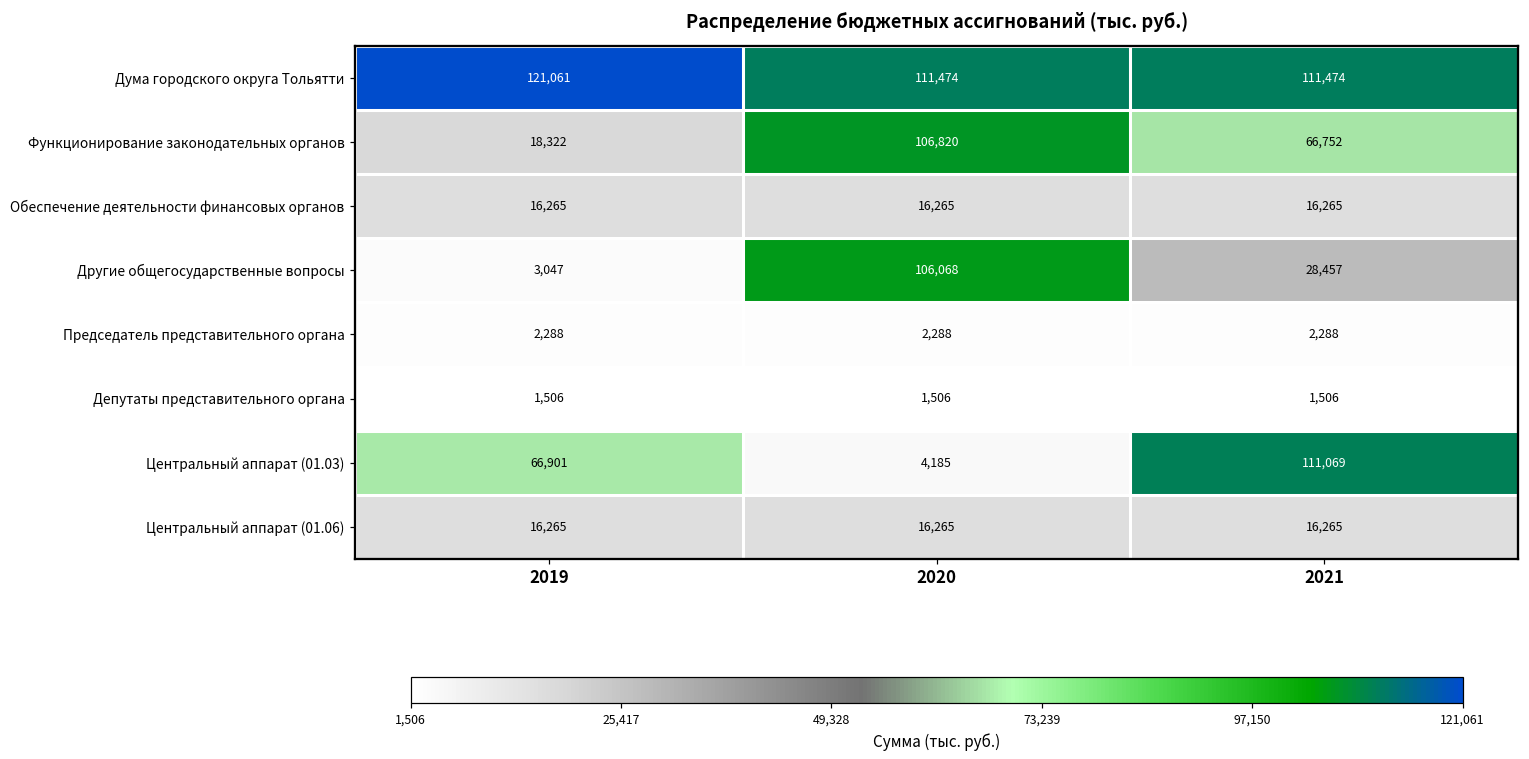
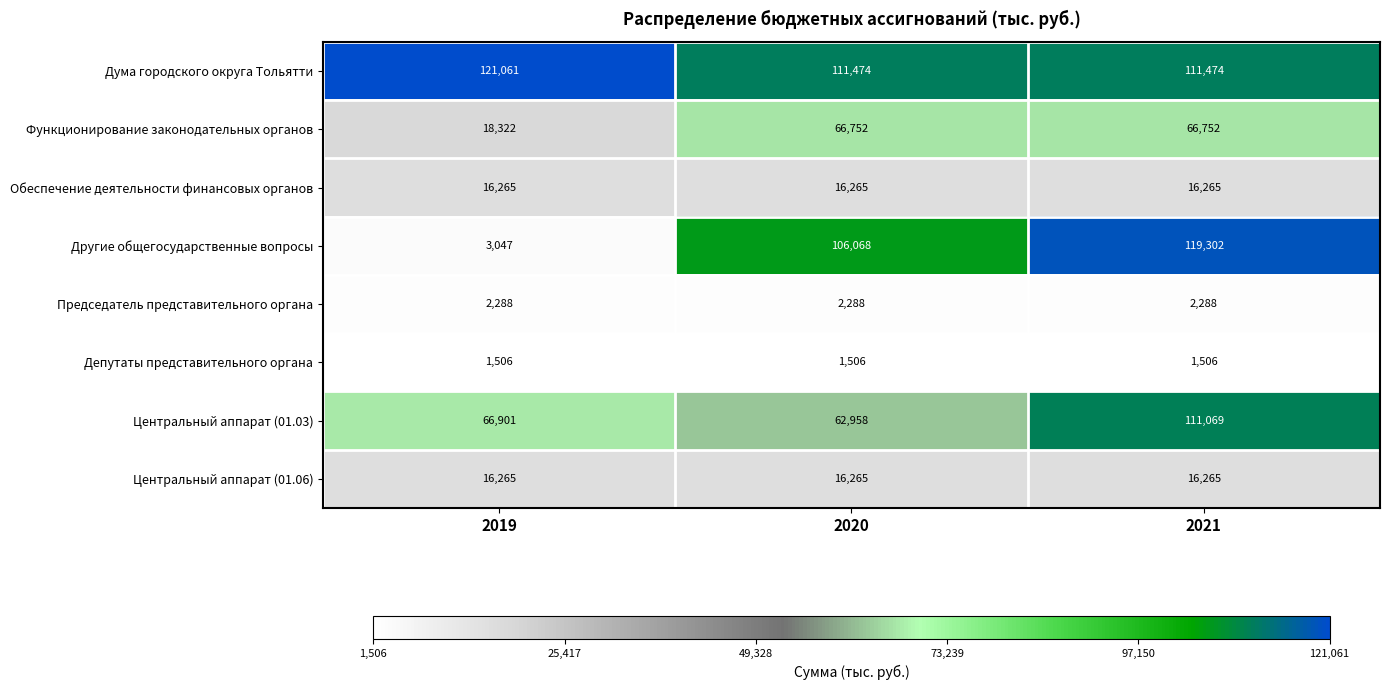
  {
    "Дума городского округа Тольятти": {
      "2019": "121,061",
      "2020": "111,474",
      "2021": "111,474"
    },
    "Функционирование законодательных органов": {
      "2019": "18,322",
-     "2020": "106,820",
+     "2020": "66,752",
      "2021": "66,752"
    },
    "Обеспечение деятельности финансовых органов": {
      "2019": "16,265",
      "2020": "16,265",
      "2021": "16,265"
    },
    "Другие общегосударственные вопросы": {
      "2019": "3,047",
      "2020": "106,068",
-     "2021": "28,457"
+     "2021": "119,302"
    },
    "Председатель представительного органа": {
      "2019": "2,288",
      "2020": "2,288",
      "2021": "2,288"
    },
    "Депутаты представительного органа": {
      "2019": "1,506",
      "2020": "1,506",
      "2021": "1,506"
    },
    "Центральный аппарат (01.03)": {
      "2019": "66,901",
-     "2020": "4,185",
+     "2020": "62,958",
      "2021": "111,069"
    },
    "Центральный аппарат (01.06)": {
      "2019": "16,265",
      "2020": "16,265",
      "2021": "16,265"
    }
  }
